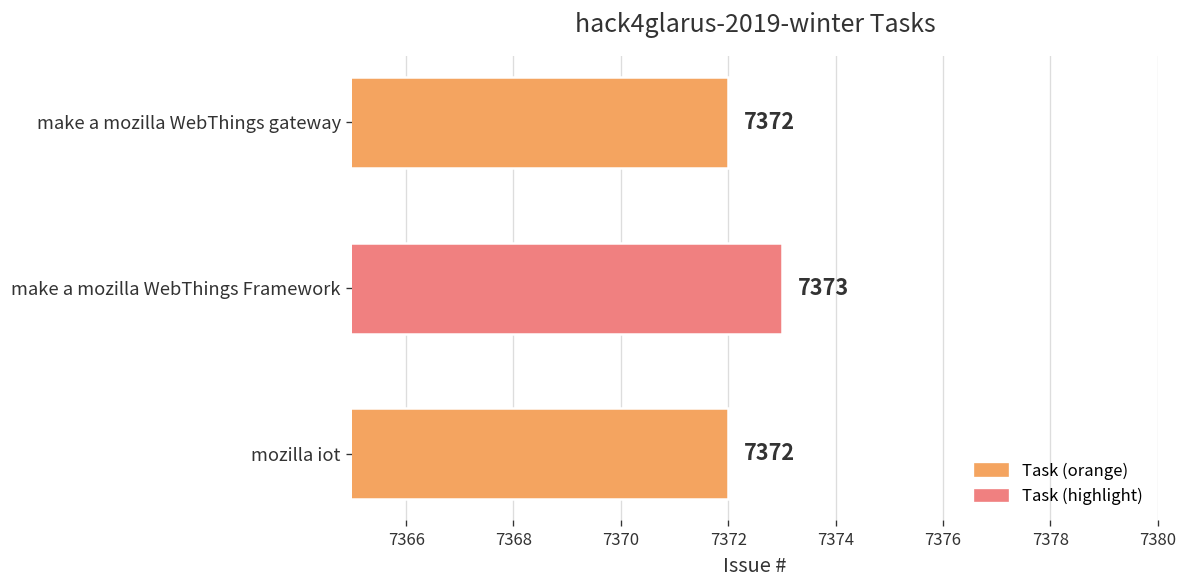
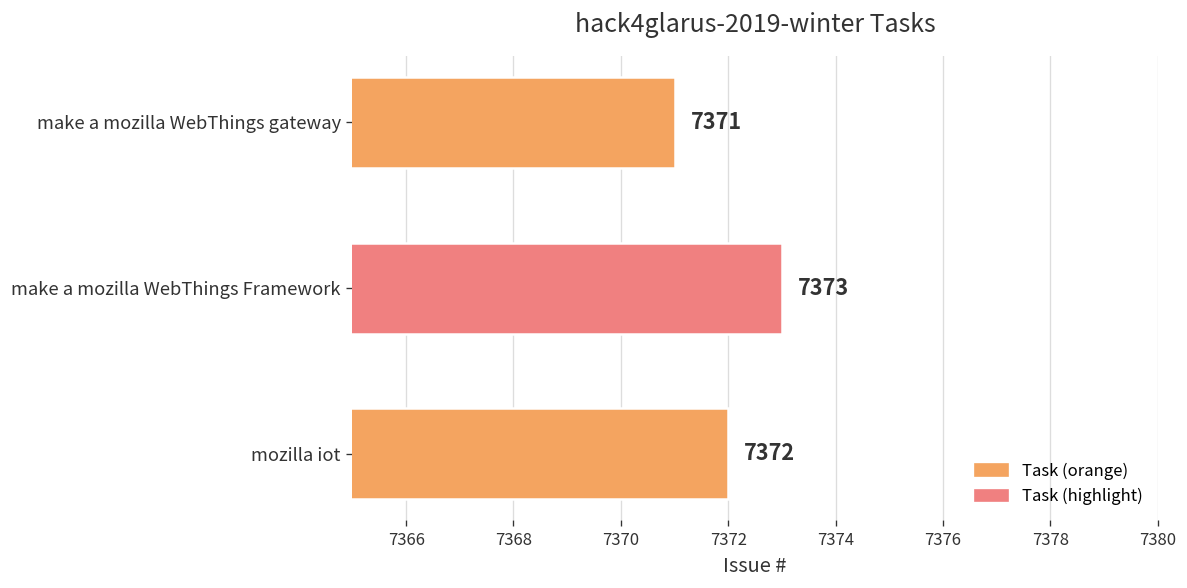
  {
-   "make a mozilla WebThings gateway": 7372,
+   "make a mozilla WebThings gateway": 7371,
    "make a mozilla WebThings Framework": 7373,
    "mozilla iot": 7372
  }
